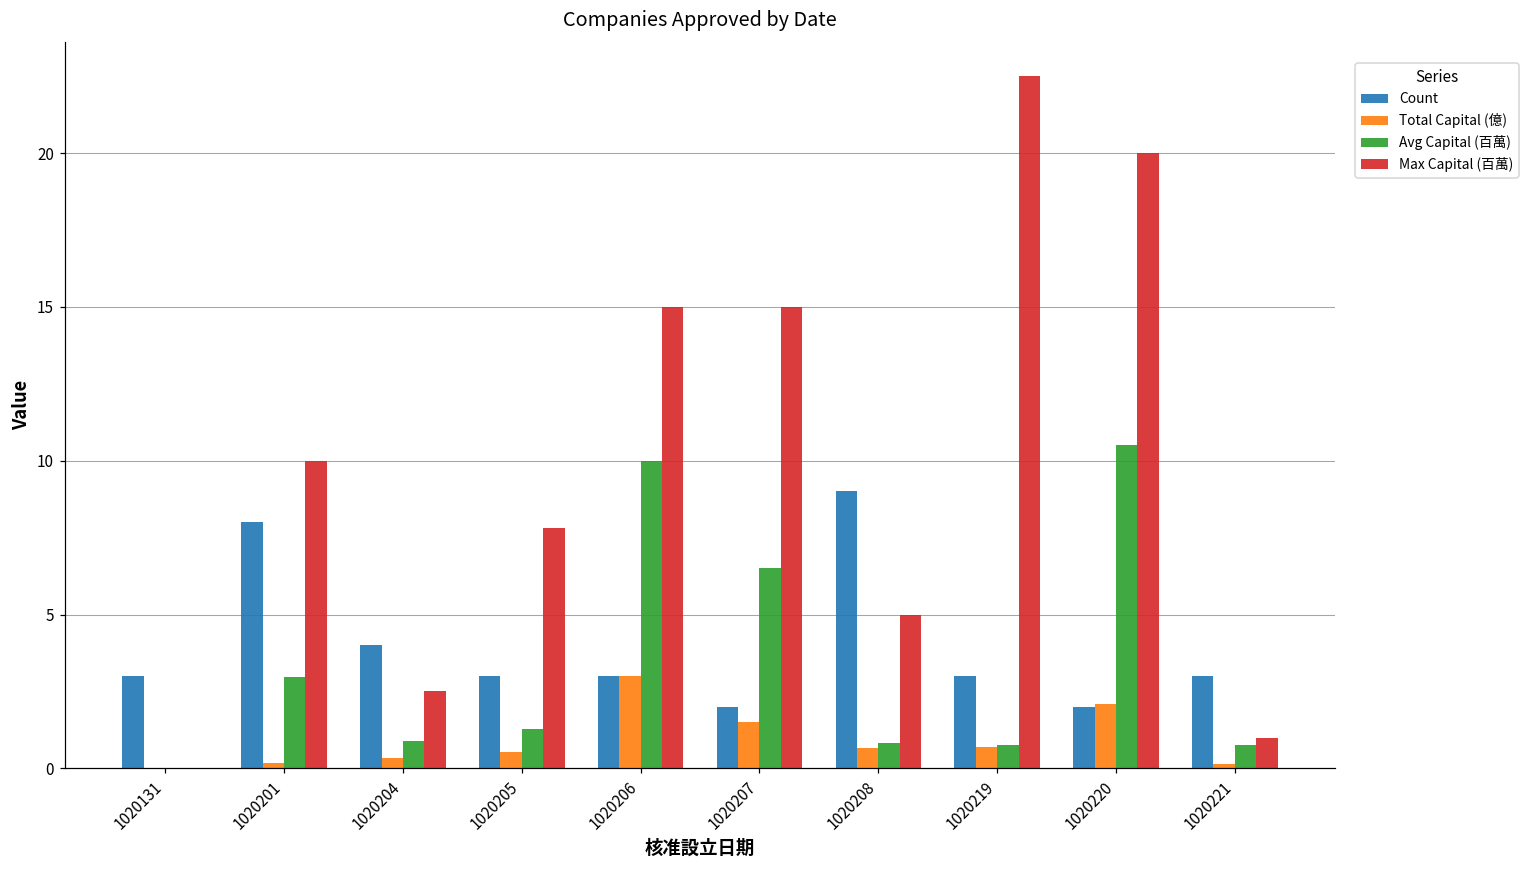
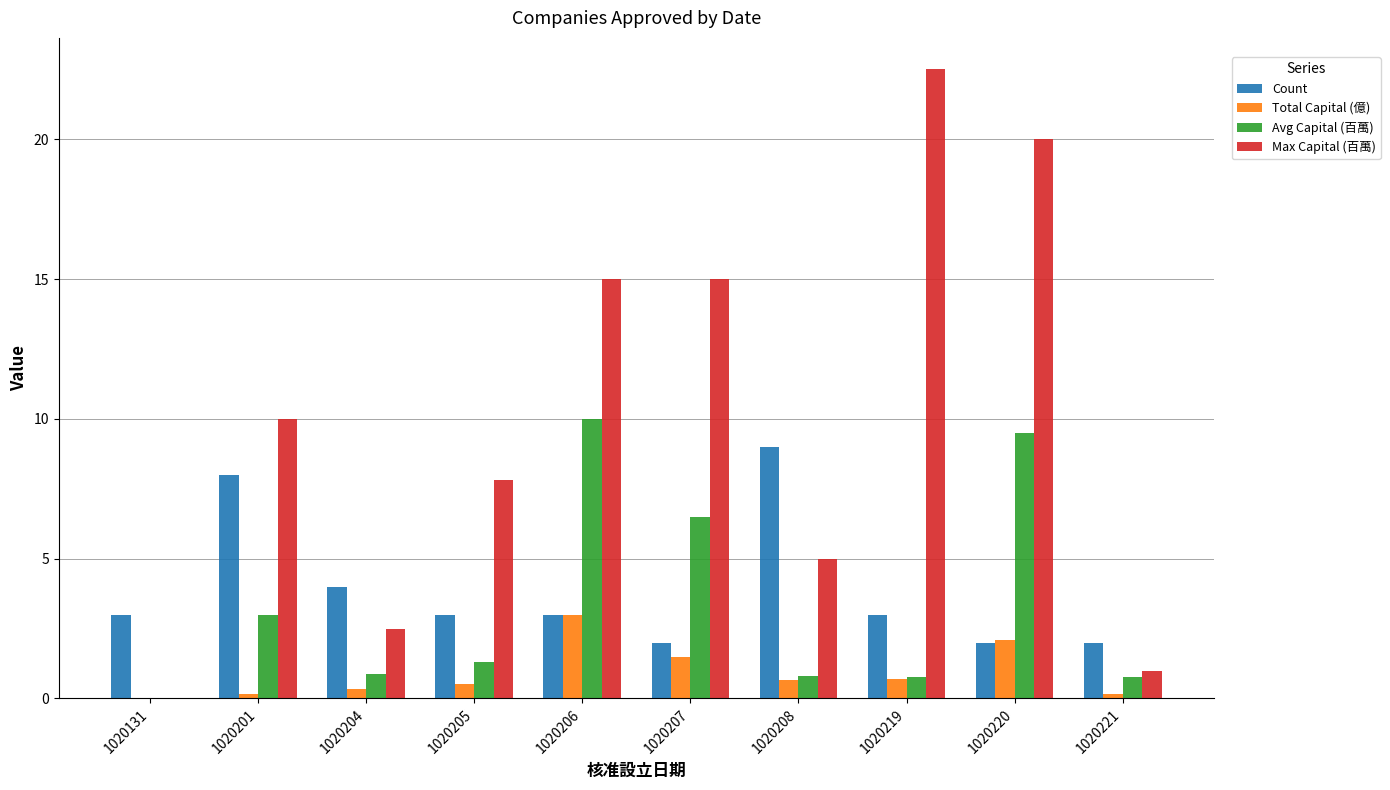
  {
    "Count": {
      "1020131": 3,
      "1020201": 8,
      "1020204": 4,
      "1020205": 3,
      "1020206": 3,
      "1020207": 2,
      "1020208": 9,
      "1020219": 3,
      "1020220": 2,
-     "1020221": 3
+     "1020221": 2
    },
    "Total Capital (億)": {
      "1020131": 0.0,
      "1020201": 0.2,
      "1020204": 0.4,
      "1020205": 0.5,
      "1020206": 3.0,
      "1020207": 1.5,
      "1020208": 0.6,
      "1020219": 0.7,
      "1020220": 2.1,
      "1020221": 0.2
    },
    "Avg Capital (百萬)": {
      "1020131": 0.0,
      "1020201": 3.0,
      "1020204": 0.9,
      "1020205": 1.3,
      "1020206": 10.0,
      "1020207": 6.5,
      "1020208": 0.8,
      "1020219": 0.8,
-     "1020220": 10.5,
+     "1020220": 9.5,
      "1020221": 0.8
    },
    "Max Capital (百萬)": {
      "1020131": 0.0,
      "1020201": 10.0,
      "1020204": 2.5,
      "1020205": 7.8,
      "1020206": 15.0,
      "1020207": 15.0,
      "1020208": 5.0,
      "1020219": 22.5,
      "1020220": 20.0,
      "1020221": 1.0
    }
  }
